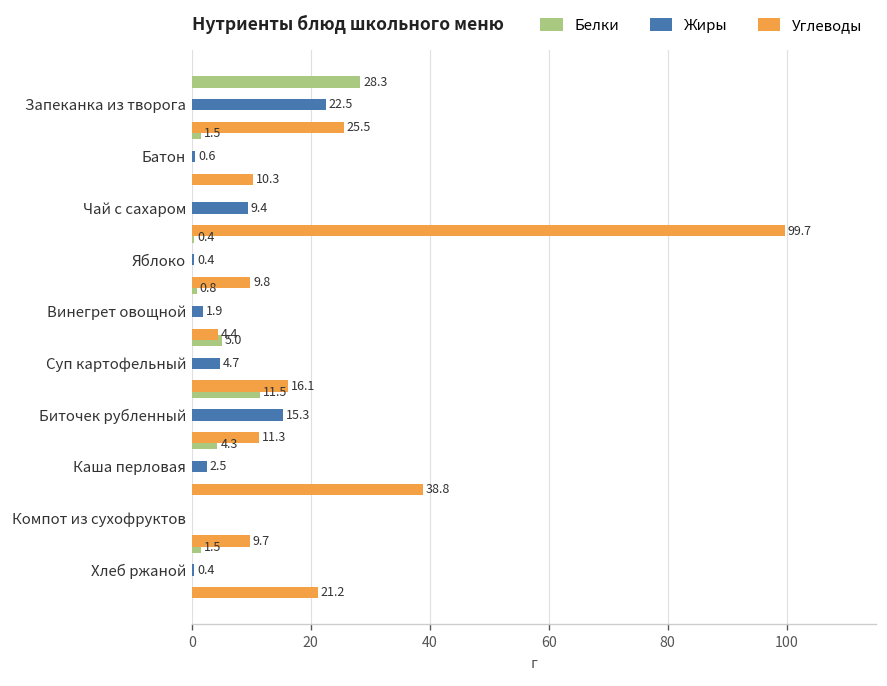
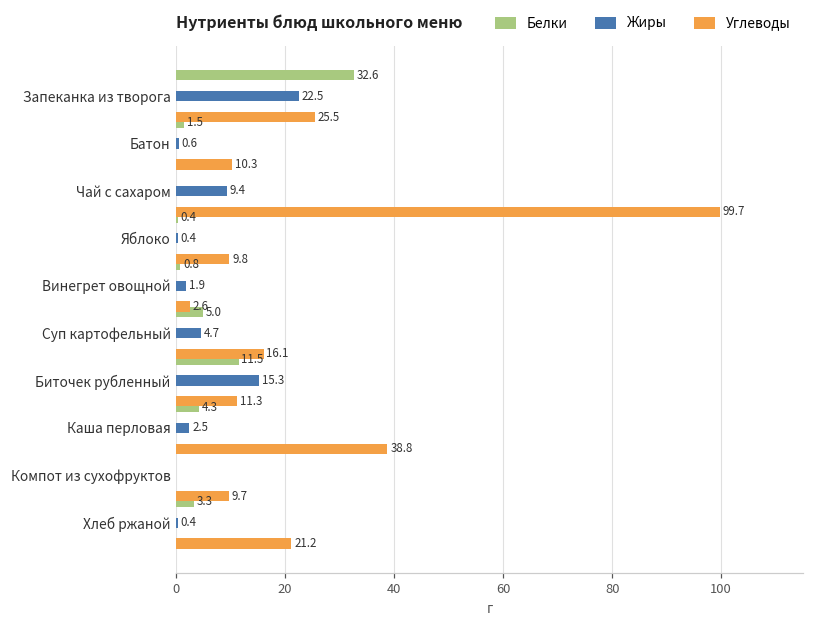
  {
    "Белки": {
-     "Запеканка из творога": 28.3,
+     "Запеканка из творога": 32.6,
      "Батон": 1.5,
      "Яблоко": 0.4,
      "Винегрет овощной": 0.8,
      "Биточек рубленный": 11.5,
      "Каша перловая": 4.3,
-     "Хлеб ржаной": 1.5
+     "Хлеб ржаной": 3.3
    },
    "Жиры": {
      "Запеканка из творога": 22.5,
      "Батон": 0.6,
      "Чай с сахаром": 9.4,
      "Яблоко": 0.4,
      "Винегрет овощной": 1.9,
      "Суп картофельный": 4.7,
      "Биточек рубленный": 15.3,
      "Каша перловая": 2.5,
      "Хлеб ржаной": 0.4
    },
    "Углеводы": {
      "Запеканка из творога": 25.5,
      "Батон": 10.3,
      "Чай с сахаром": 99.7,
      "Яблоко": 9.8,
-     "Винегрет овощной": 4.4,
+     "Винегрет овощной": 2.6,
      "Суп картофельный": 16.1,
      "Биточек рубленный": 11.3,
      "Каша перловая": 38.8,
      "Компот из сухофруктов": 9.7,
      "Хлеб ржаной": 21.2
    }
  }
